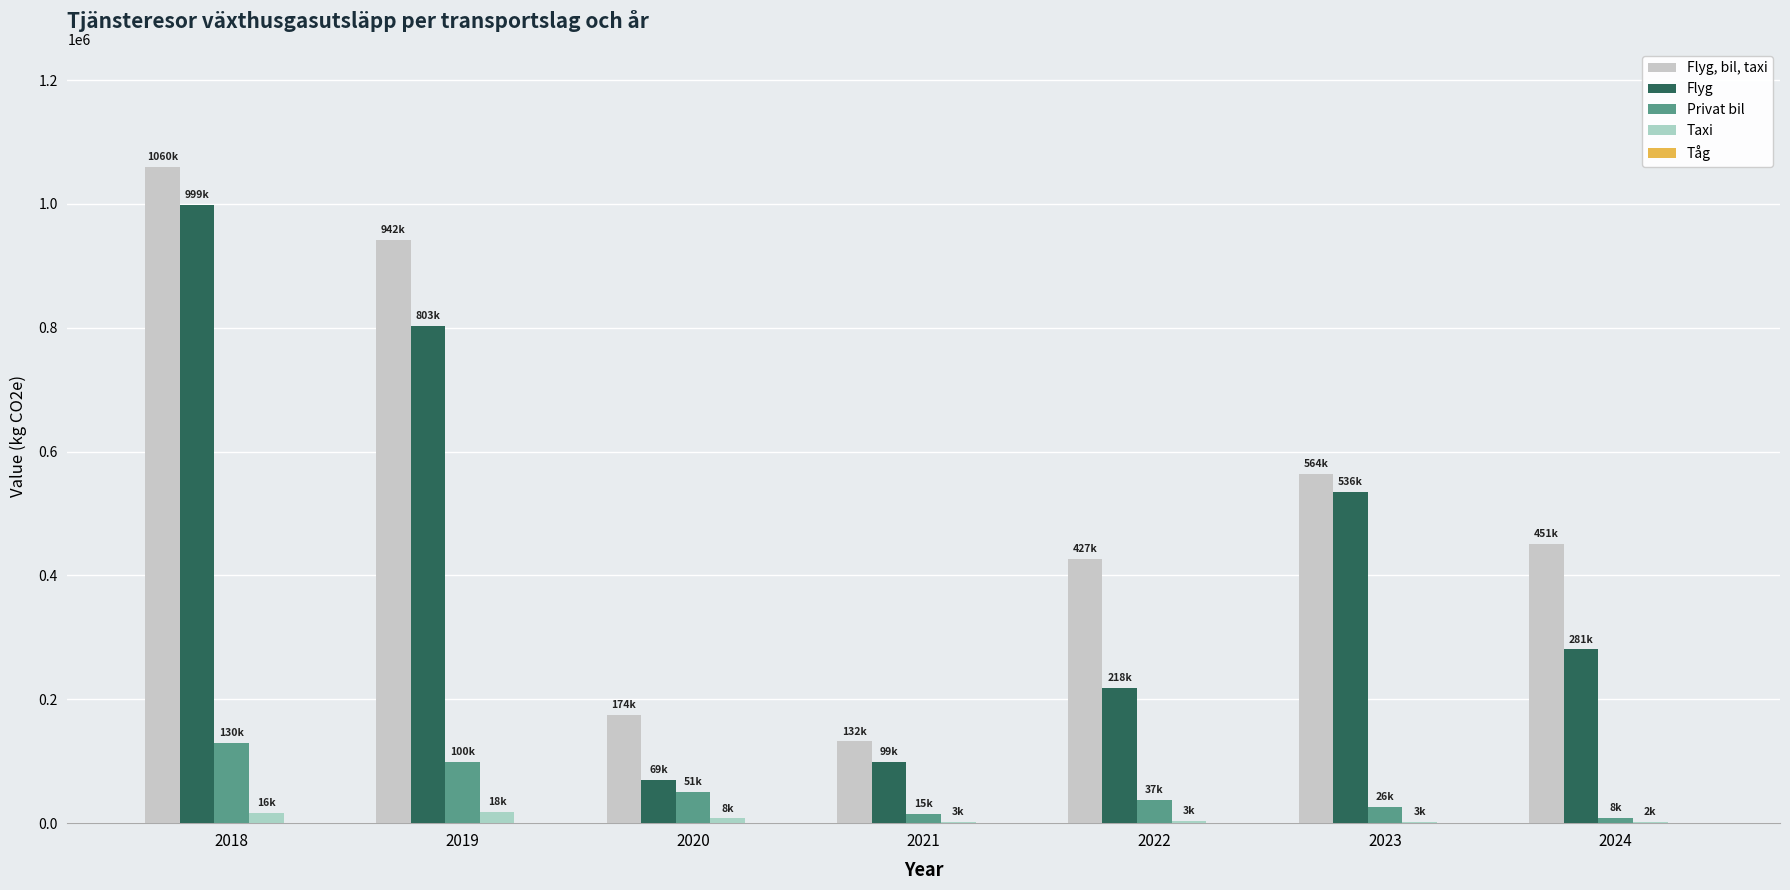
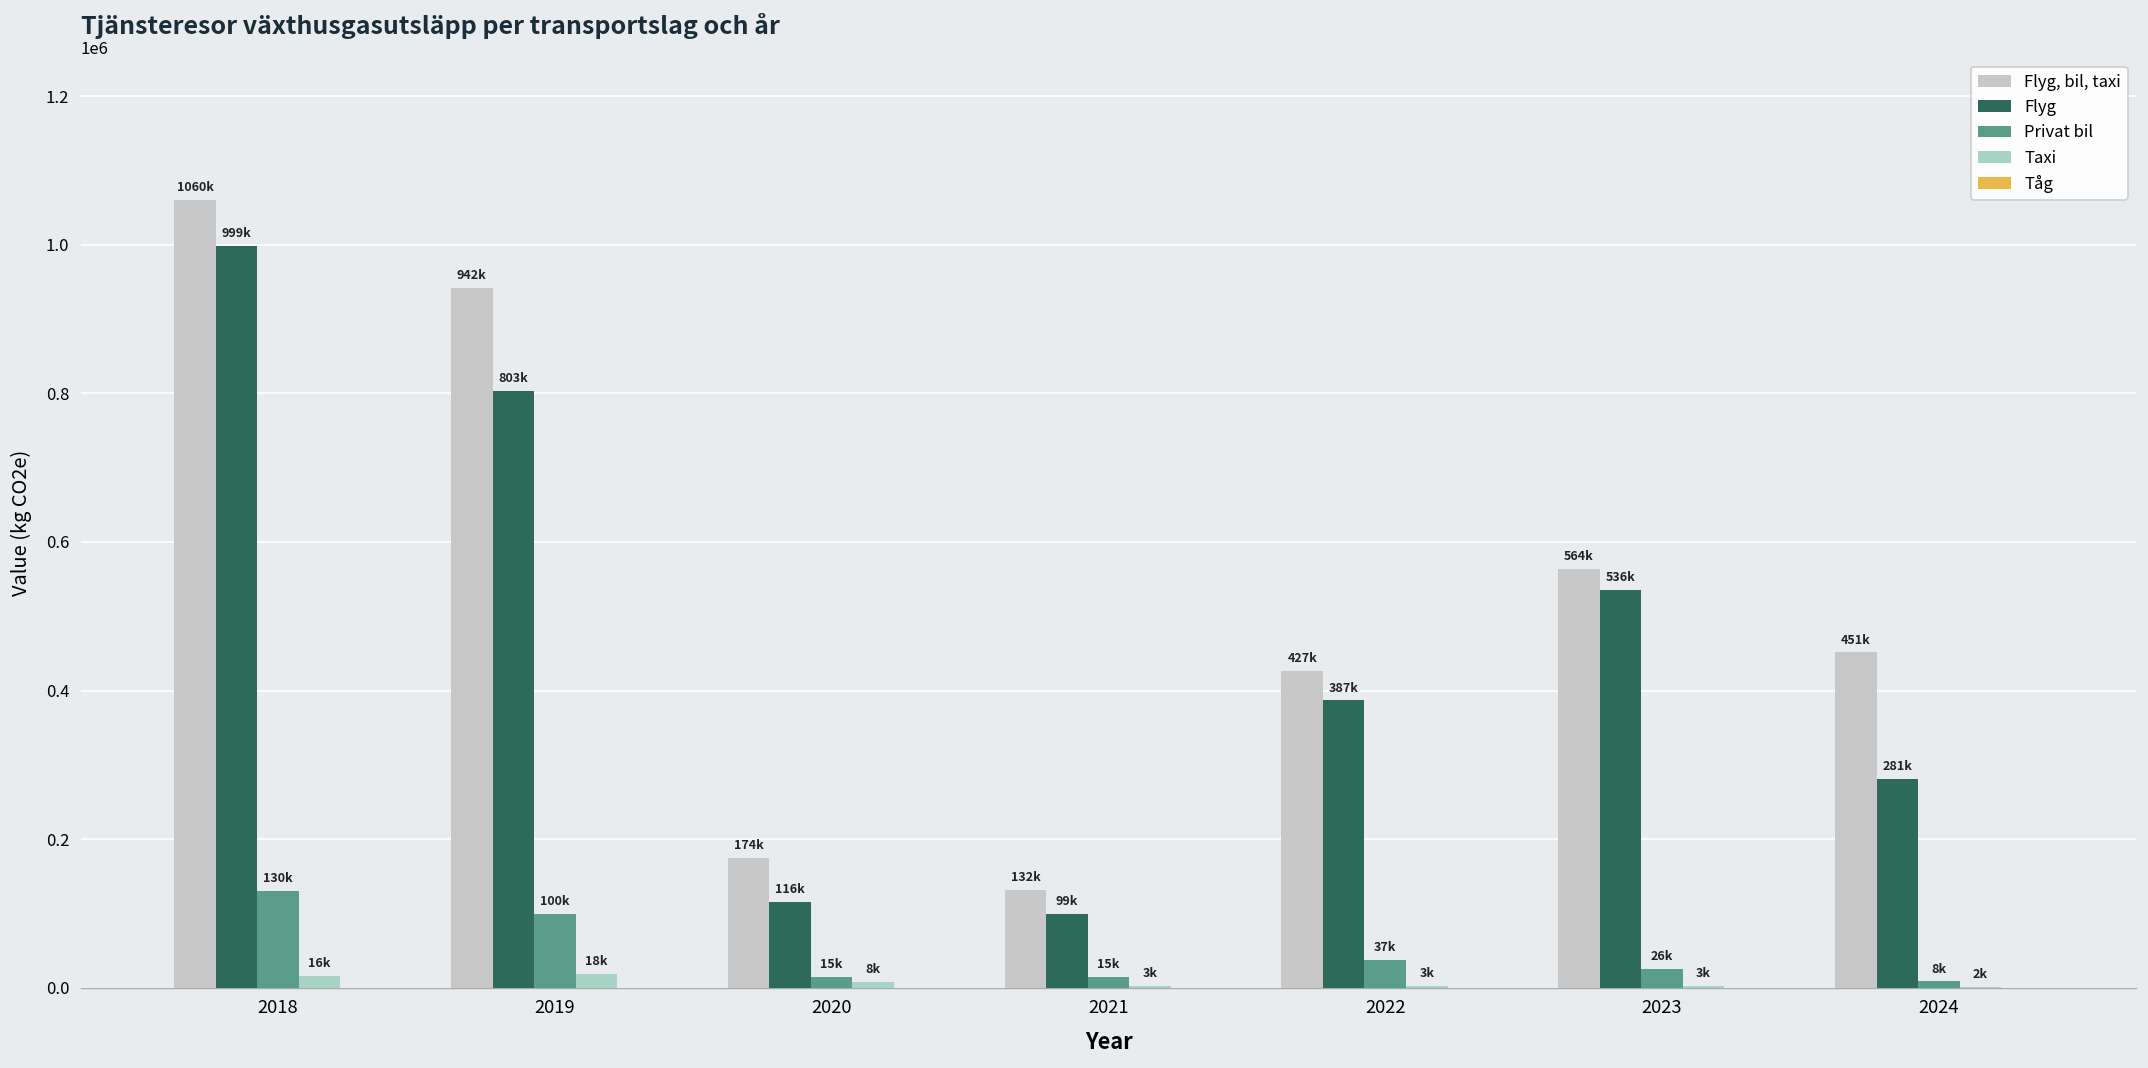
  {
    "Flyg": {
      "2018": "999k",
      "2019": "803k",
-     "2020": "69k",
+     "2020": "116k",
      "2021": "99k",
-     "2022": "218k",
+     "2022": "387k",
      "2023": "536k",
      "2024": "281k"
    },
    "Privat bil": {
      "2018": "130k",
      "2019": "100k",
-     "2020": "51k",
+     "2020": "15k",
      "2021": "15k",
      "2022": "37k",
      "2023": "26k",
      "2024": "8k"
    },
    "Tåg": {
      "2018": "0",
      "2019": "0"
    }
  }
